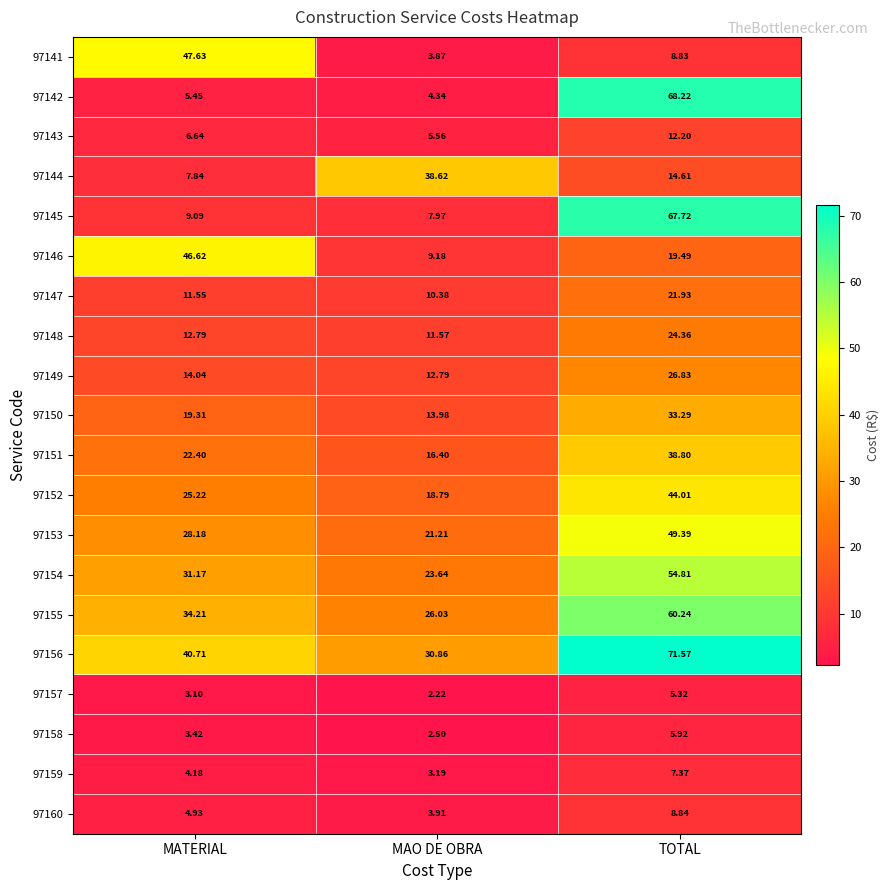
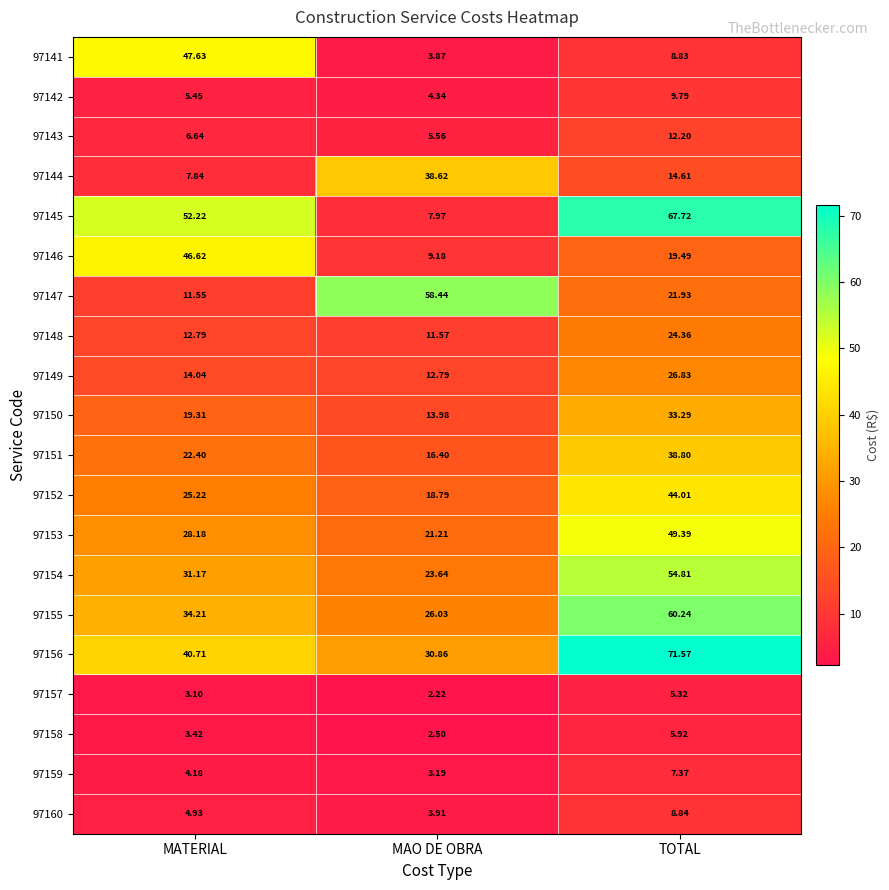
  {
    "97141": {
      "MATERIAL": 47.63,
      "MAO DE OBRA": 3.87,
      "TOTAL": 8.83
    },
    "97142": {
      "MATERIAL": 5.45,
      "MAO DE OBRA": 4.34,
-     "TOTAL": 68.22
+     "TOTAL": 9.79
    },
    "97143": {
      "MATERIAL": 6.64,
      "MAO DE OBRA": 5.56,
      "TOTAL": 12.20
    },
    "97144": {
      "MATERIAL": 7.84,
      "MAO DE OBRA": 38.62,
      "TOTAL": 14.61
    },
    "97145": {
-     "MATERIAL": 9.09,
+     "MATERIAL": 52.22,
      "MAO DE OBRA": 7.97,
      "TOTAL": 67.72
    },
    "97146": {
      "MATERIAL": 46.62,
      "MAO DE OBRA": 9.18,
      "TOTAL": 19.49
    },
    "97147": {
      "MATERIAL": 11.55,
-     "MAO DE OBRA": 10.38,
+     "MAO DE OBRA": 58.44,
      "TOTAL": 21.93
    },
    "97148": {
      "MATERIAL": 12.79,
      "MAO DE OBRA": 11.57,
      "TOTAL": 24.36
    },
    "97149": {
      "MATERIAL": 14.04,
      "MAO DE OBRA": 12.79,
      "TOTAL": 26.83
    },
    "97150": {
      "MATERIAL": 19.31,
      "MAO DE OBRA": 13.98,
      "TOTAL": 33.29
    },
    "97151": {
      "MATERIAL": 22.40,
      "MAO DE OBRA": 16.40,
      "TOTAL": 38.80
    },
    "97152": {
      "MATERIAL": 25.22,
      "MAO DE OBRA": 18.79,
      "TOTAL": 44.01
    },
    "97153": {
      "MATERIAL": 28.18,
      "MAO DE OBRA": 21.21,
      "TOTAL": 49.39
    },
    "97154": {
      "MATERIAL": 31.17,
      "MAO DE OBRA": 23.64,
      "TOTAL": 54.81
    },
    "97155": {
      "MATERIAL": 34.21,
      "MAO DE OBRA": 26.03,
      "TOTAL": 60.24
    },
    "97156": {
      "MATERIAL": 40.71,
      "MAO DE OBRA": 30.86,
      "TOTAL": 71.57
    },
    "97157": {
      "MATERIAL": 3.10,
      "MAO DE OBRA": 2.22,
      "TOTAL": 5.32
    },
    "97158": {
      "MATERIAL": 3.42,
      "MAO DE OBRA": 2.50,
      "TOTAL": 5.92
    },
    "97159": {
      "MATERIAL": 4.18,
      "MAO DE OBRA": 3.19,
      "TOTAL": 7.37
    },
    "97160": {
      "MATERIAL": 4.93,
      "MAO DE OBRA": 3.91,
      "TOTAL": 8.84
    }
  }
